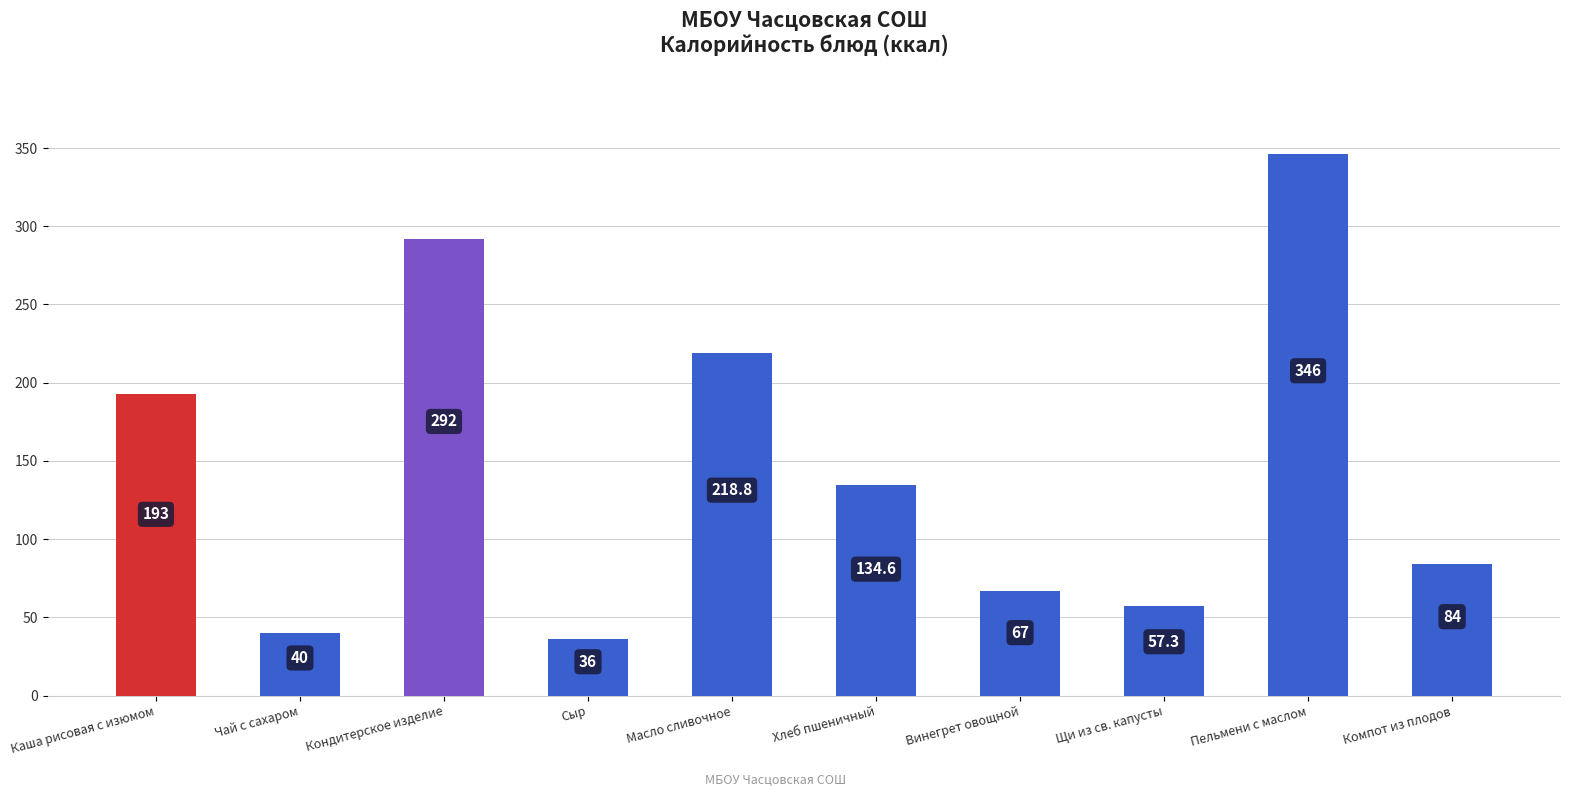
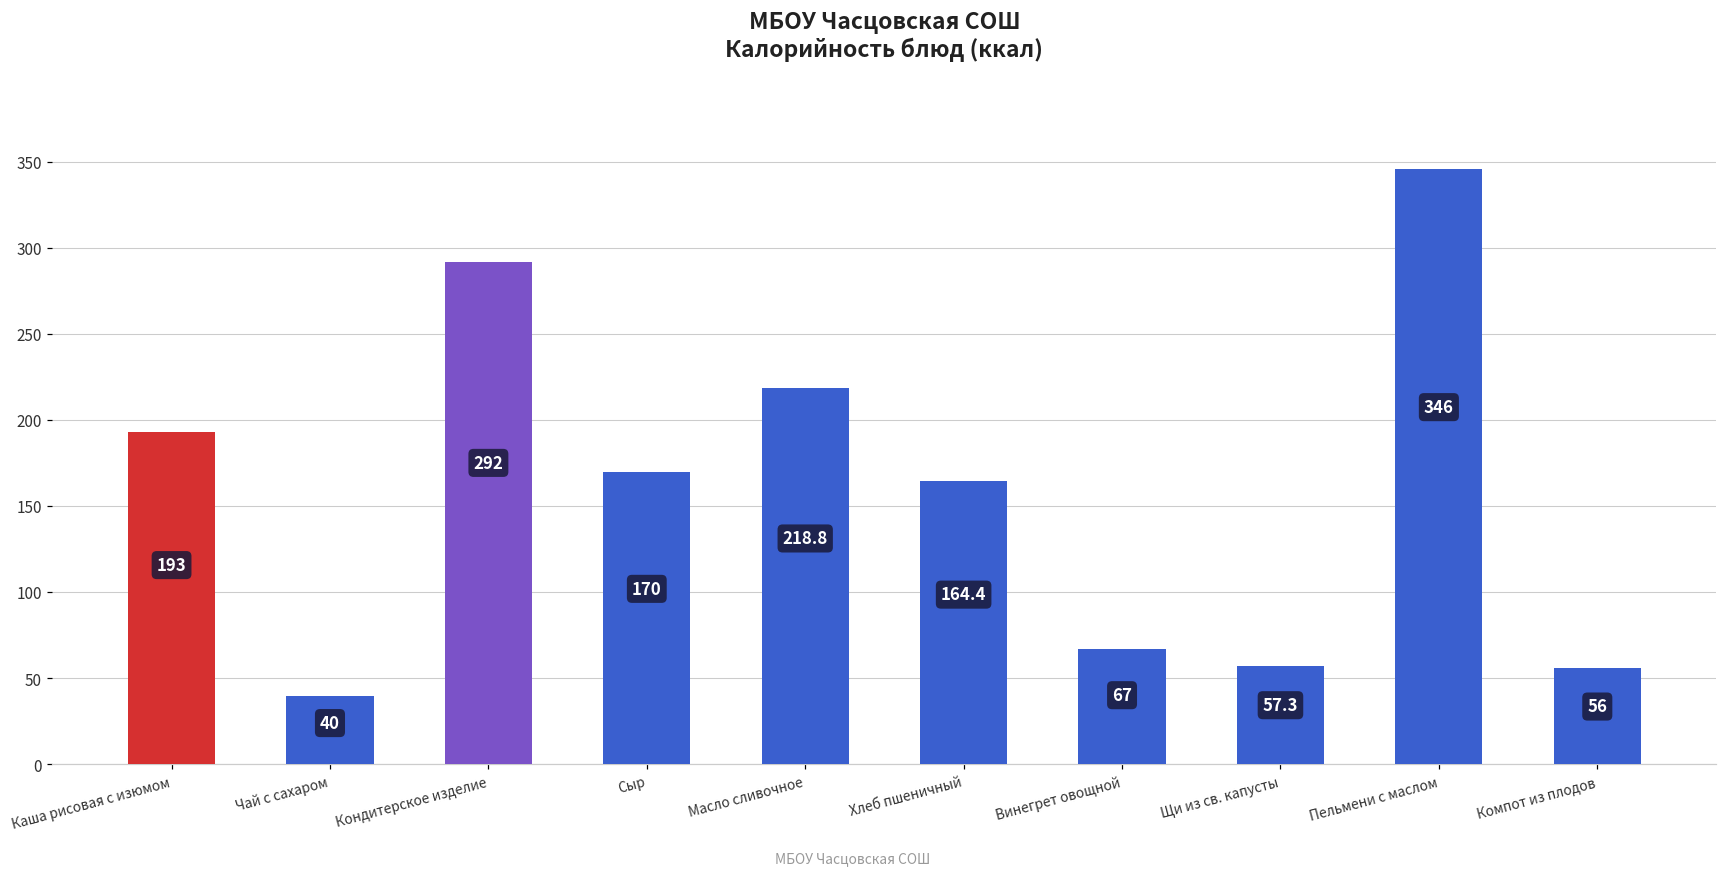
  {
-   "Сыр": 36,
-   "Хлеб пшеничный": 134.6,
-   "Компот из плодов": 84
+   "Сыр": 170,
+   "Хлеб пшеничный": 164.4,
+   "Компот из плодов": 56
  }
